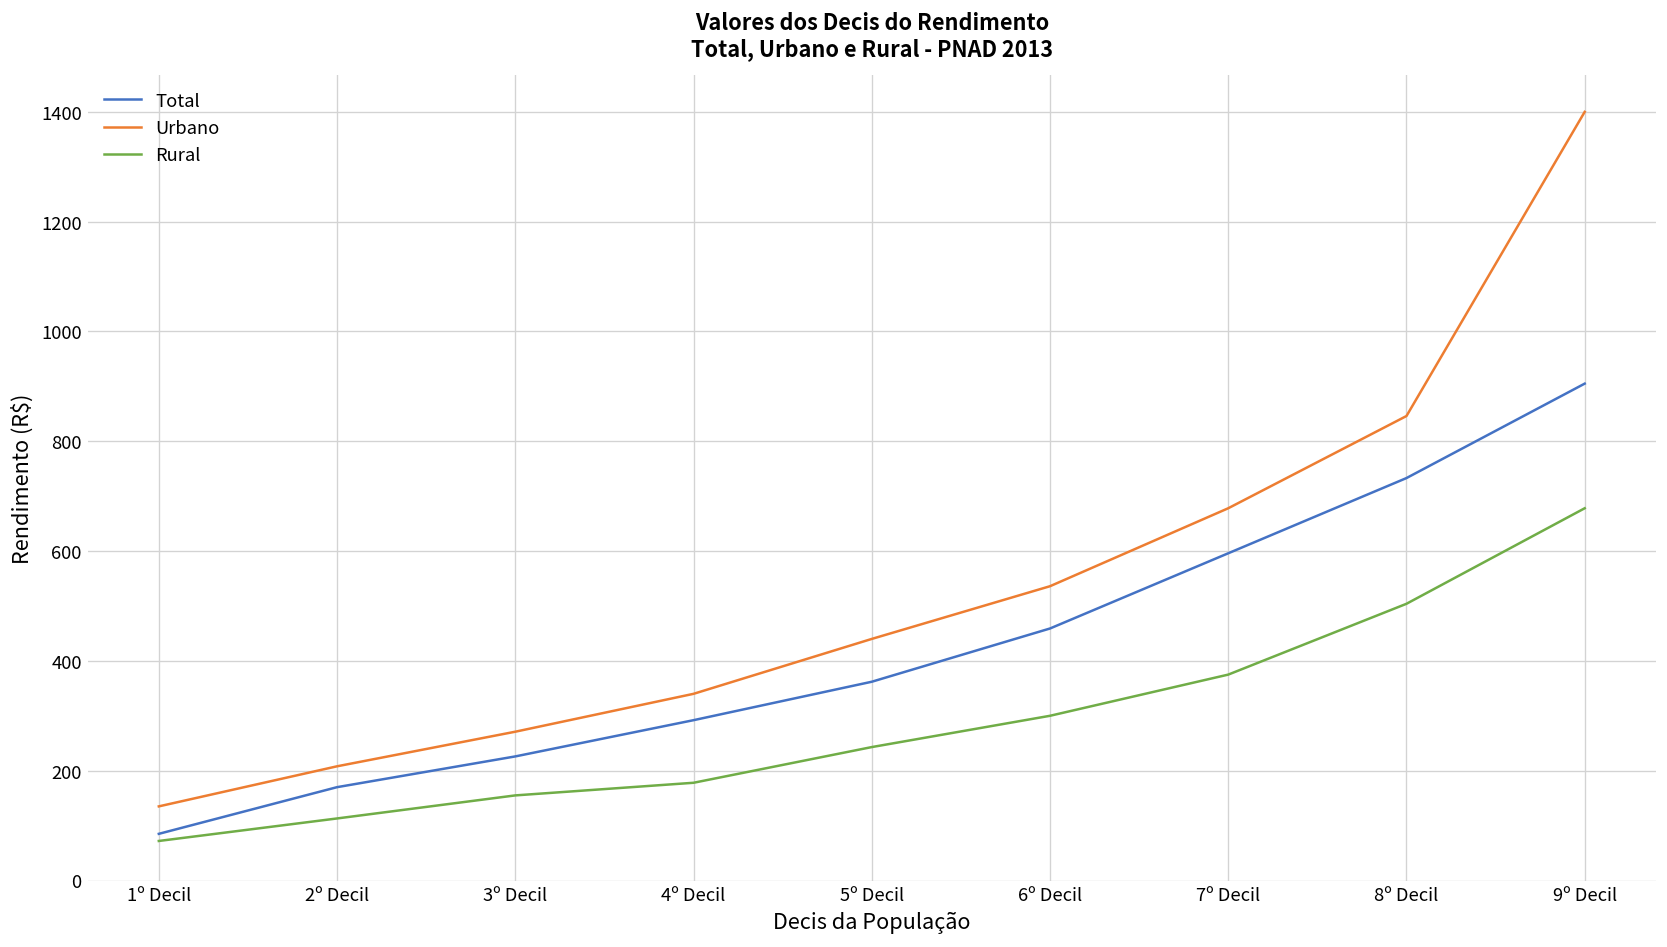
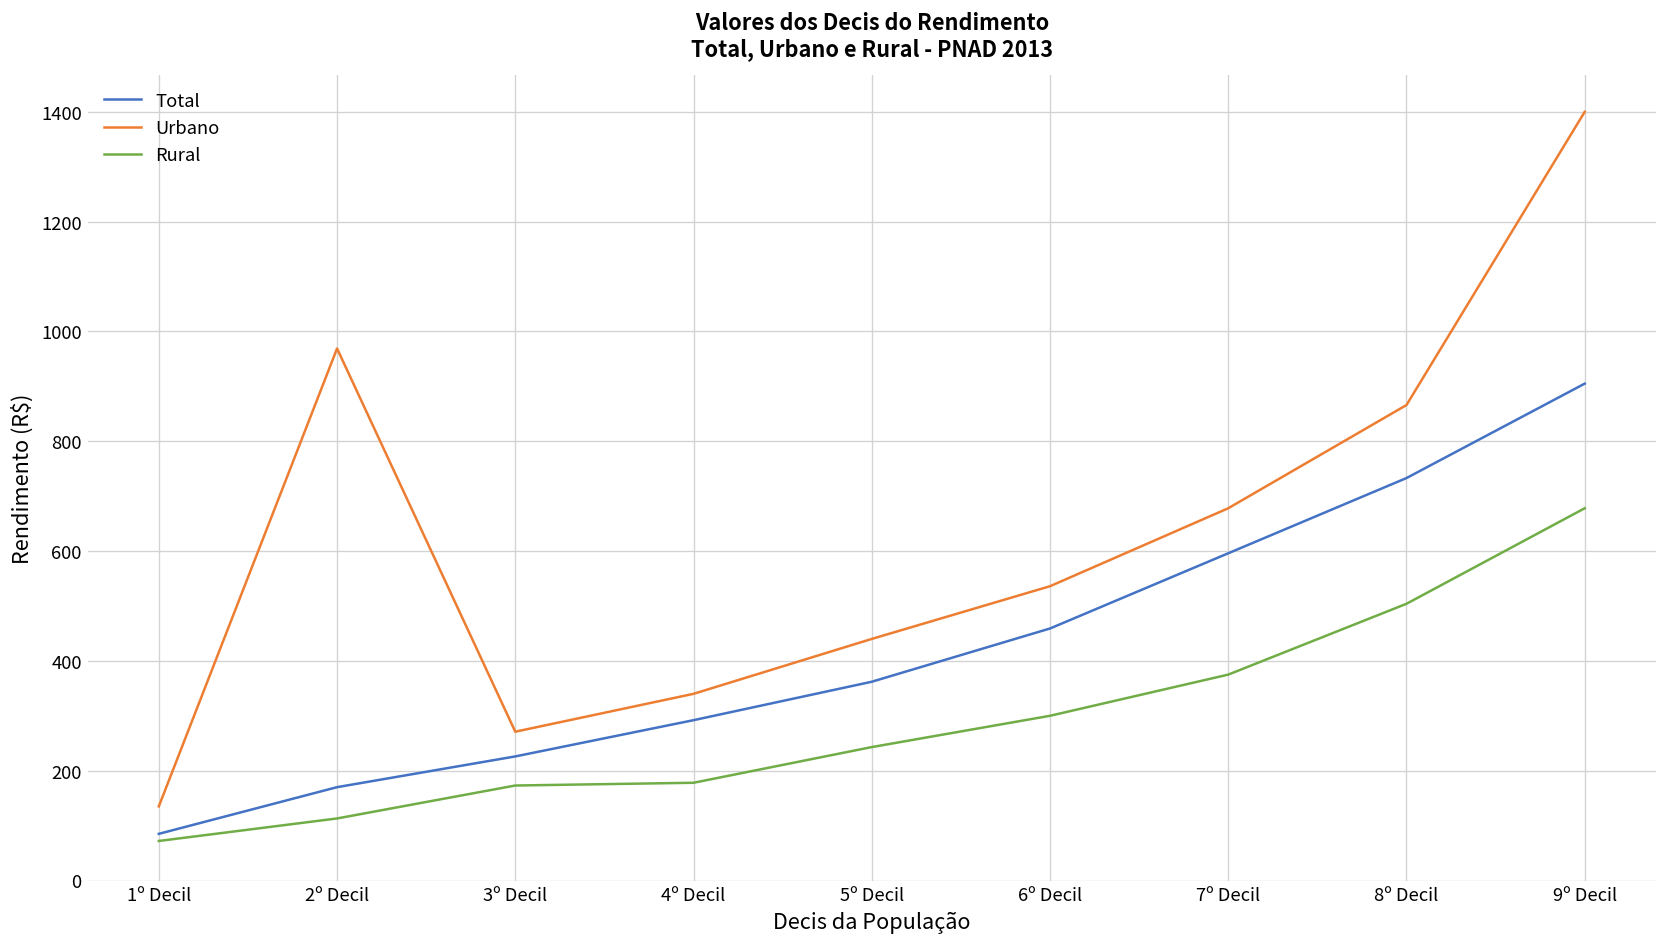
  {
    "Total": {
      "1º Decil": 90,
      "2º Decil": 170,
      "3º Decil": 230,
      "4º Decil": 290,
      "5º Decil": 360,
      "6º Decil": 460,
      "7º Decil": 600,
      "8º Decil": 730,
      "9º Decil": 910
    },
    "Urbano": {
      "1º Decil": 140,
-     "2º Decil": 210,
+     "2º Decil": 970,
      "3º Decil": 270,
      "4º Decil": 340,
      "5º Decil": 440,
      "6º Decil": 540,
      "7º Decil": 680,
-     "8º Decil": 850,
+     "8º Decil": 870,
      "9º Decil": 1400
    },
    "Rural": {
      "1º Decil": 70,
      "2º Decil": 110,
-     "3º Decil": 160,
+     "3º Decil": 170,
      "4º Decil": 180,
      "5º Decil": 240,
      "6º Decil": 300,
      "7º Decil": 380,
      "8º Decil": 500,
      "9º Decil": 680
    }
  }
